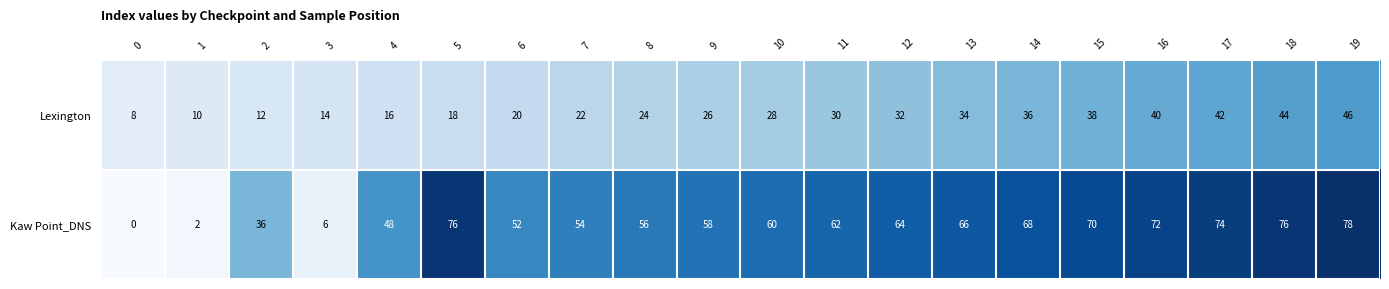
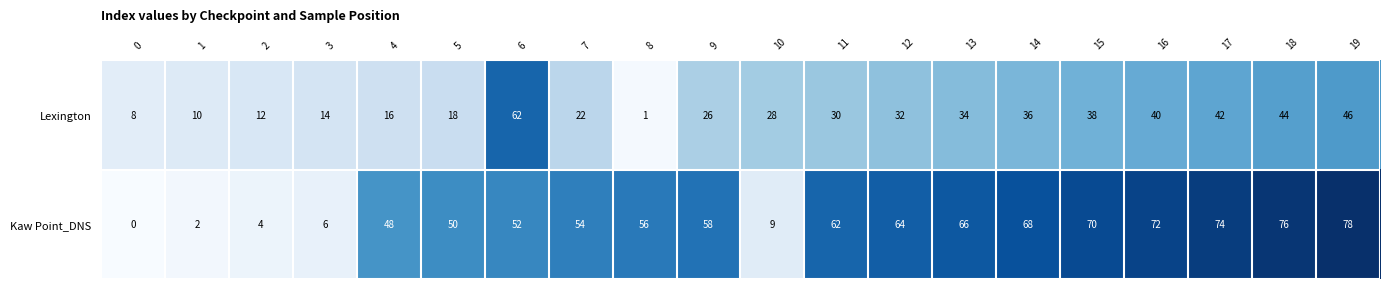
  {
    "Lexington": {
      "0": 8,
      "1": 10,
      "2": 12,
      "3": 14,
      "4": 16,
      "5": 18,
-     "6": 20,
+     "6": 62,
      "7": 22,
-     "8": 24,
+     "8": 1,
      "9": 26,
      "10": 28,
      "11": 30,
      "12": 32,
      "13": 34,
      "14": 36,
      "15": 38,
      "16": 40,
      "17": 42,
      "18": 44,
      "19": 46
    },
    "Kaw Point_DNS": {
      "0": 0,
      "1": 2,
-     "2": 36,
+     "2": 4,
      "3": 6,
      "4": 48,
-     "5": 76,
+     "5": 50,
      "6": 52,
      "7": 54,
      "8": 56,
      "9": 58,
-     "10": 60,
+     "10": 9,
      "11": 62,
      "12": 64,
      "13": 66,
      "14": 68,
      "15": 70,
      "16": 72,
      "17": 74,
      "18": 76,
      "19": 78
    }
  }
